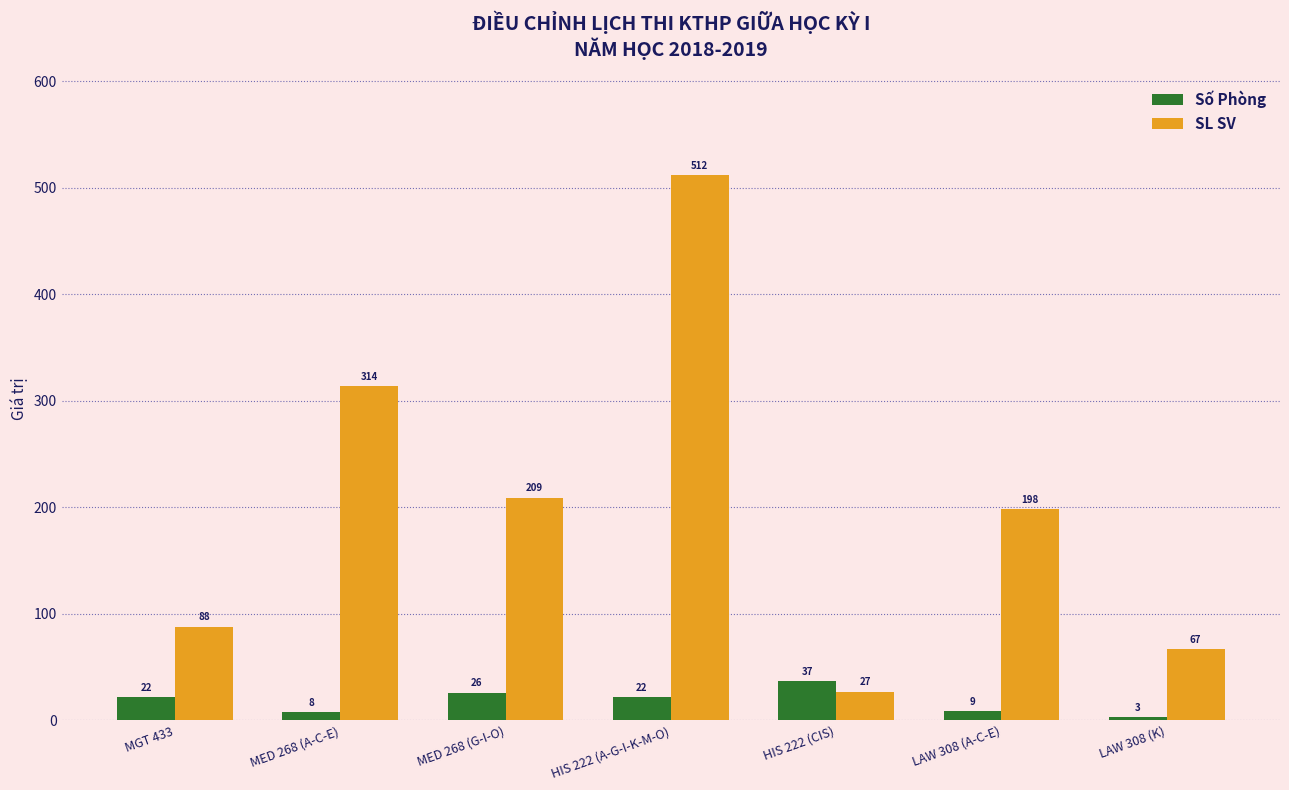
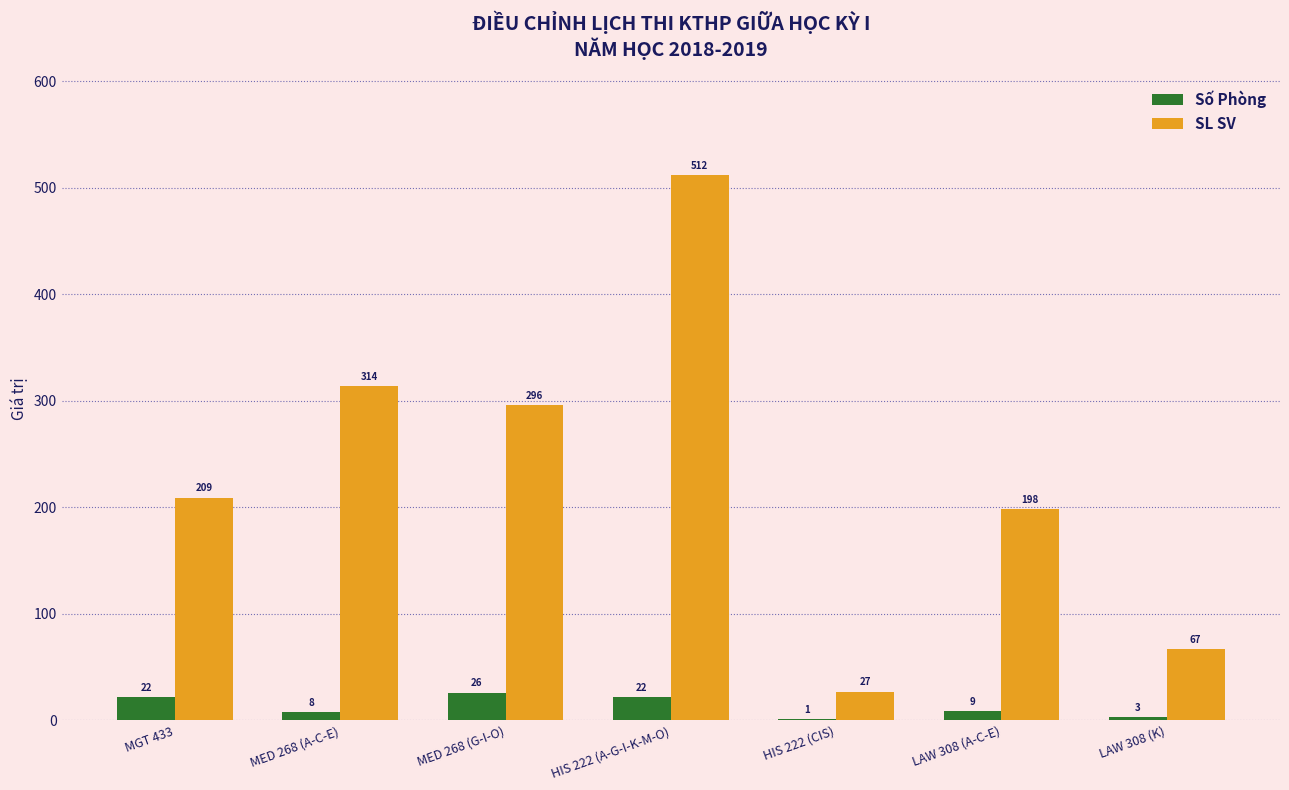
  {
    "Số Phòng": {
      "MGT 433": 22,
      "MED 268 (A-C-E)": 8,
      "MED 268 (G-I-O)": 26,
      "HIS 222 (A-G-I-K-M-O)": 22,
-     "HIS 222 (CIS)": 37,
+     "HIS 222 (CIS)": 1,
      "LAW 308 (A-C-E)": 9,
      "LAW 308 (K)": 3
    },
    "SL SV": {
-     "MGT 433": 88,
+     "MGT 433": 209,
      "MED 268 (A-C-E)": 314,
-     "MED 268 (G-I-O)": 209,
+     "MED 268 (G-I-O)": 296,
      "HIS 222 (A-G-I-K-M-O)": 512,
      "HIS 222 (CIS)": 27,
      "LAW 308 (A-C-E)": 198,
      "LAW 308 (K)": 67
    }
  }
